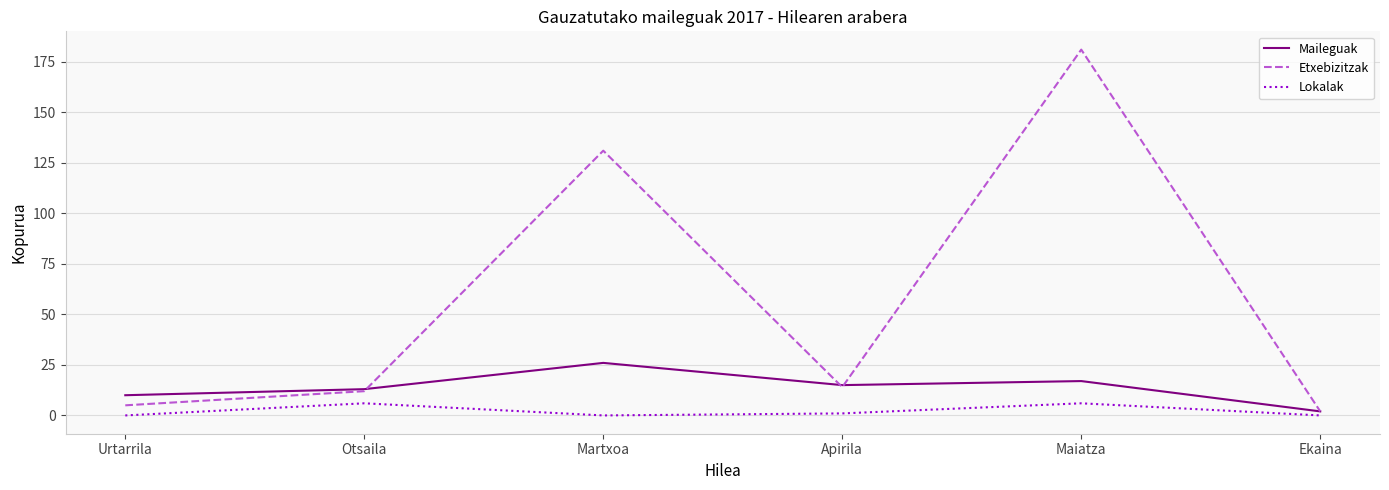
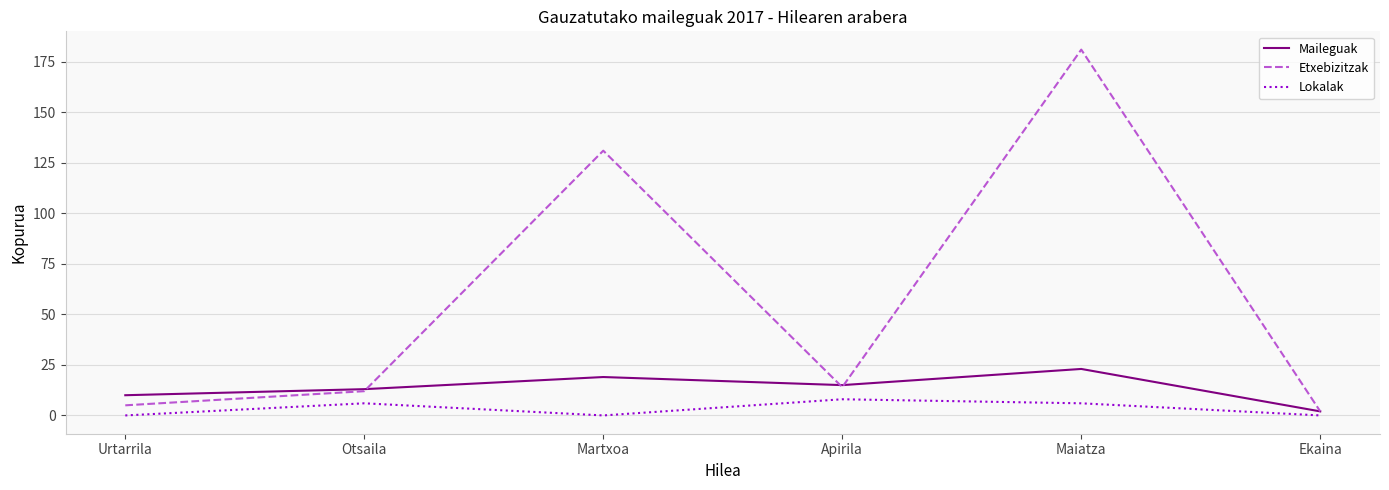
  {
    "Maileguak": {
      "Urtarrila": 10,
-     "Martxoa": 26,
-     "Maiatza": 17
+     "Martxoa": 19,
+     "Maiatza": 23
    },
    "Etxebizitzak": {
      "Urtarrila": 5,
      "Martxoa": 131,
      "Maiatza": 181
    },
    "Lokalak": {
      "Urtarrila": 0,
      "Otsaila": 6,
      "Martxoa": 0,
-     "Apirila": 1,
+     "Apirila": 8,
      "Maiatza": 6,
      "Ekaina": 0
    }
  }
